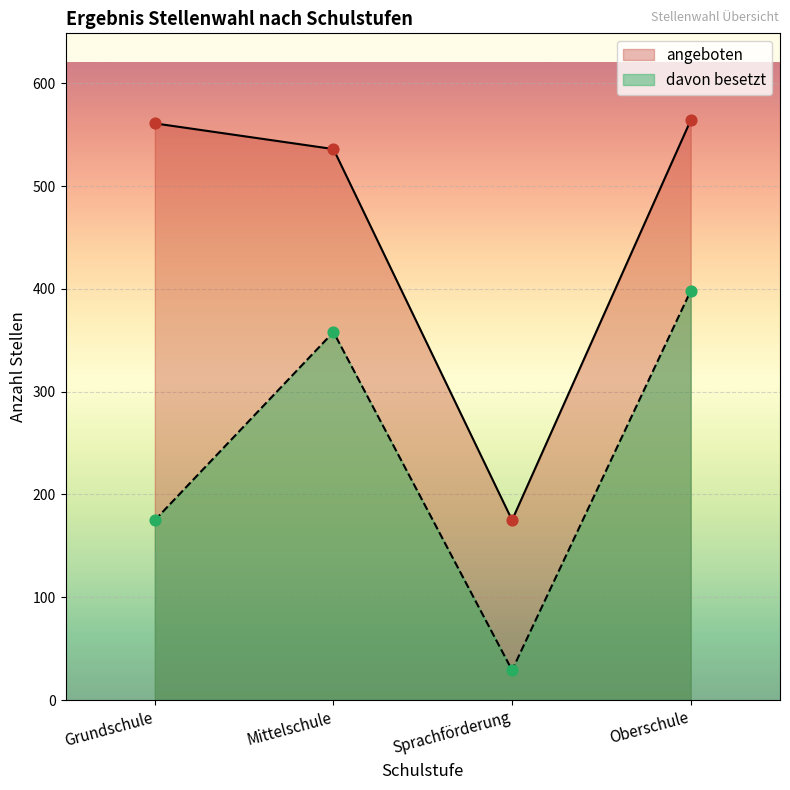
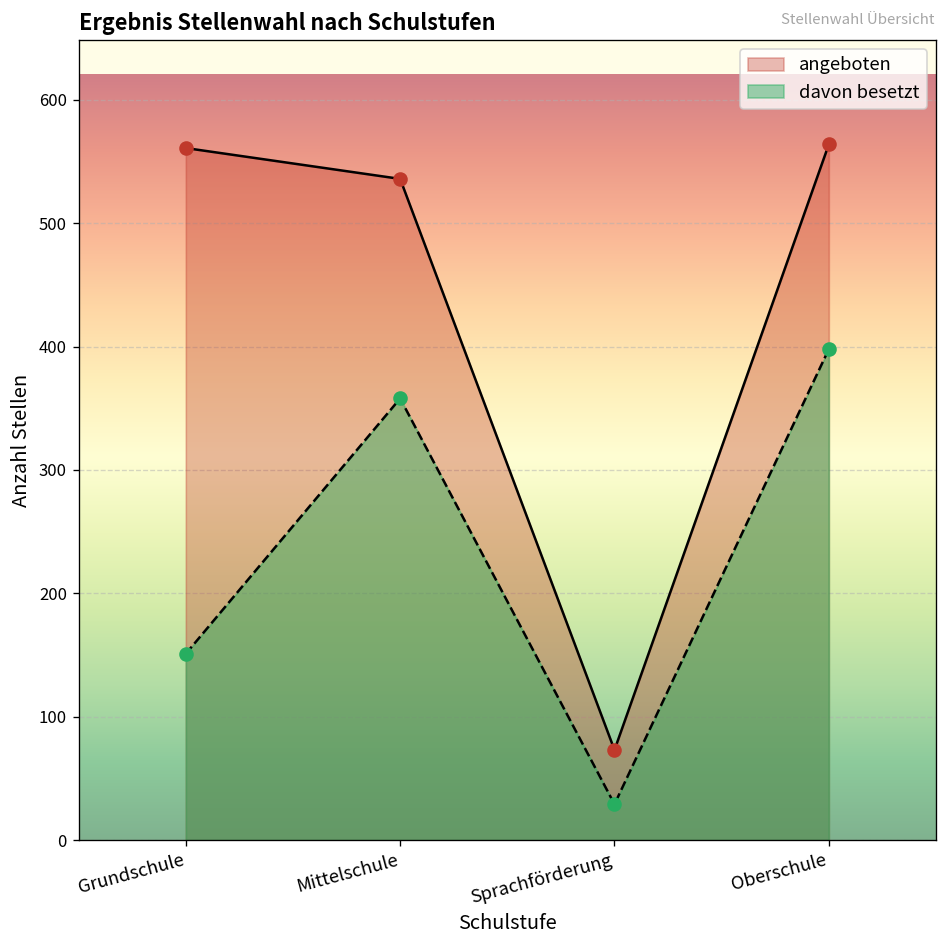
  {
    "angeboten": {
      "Grundschule": 561,
      "Mittelschule": 536,
-     "Sprachförderung": 175,
+     "Sprachförderung": 73,
      "Oberschule": 564
    },
    "davon besetzt": {
-     "Grundschule": 175,
+     "Grundschule": 151,
      "Mittelschule": 358,
      "Sprachförderung": 29,
      "Oberschule": 398
    }
  }
